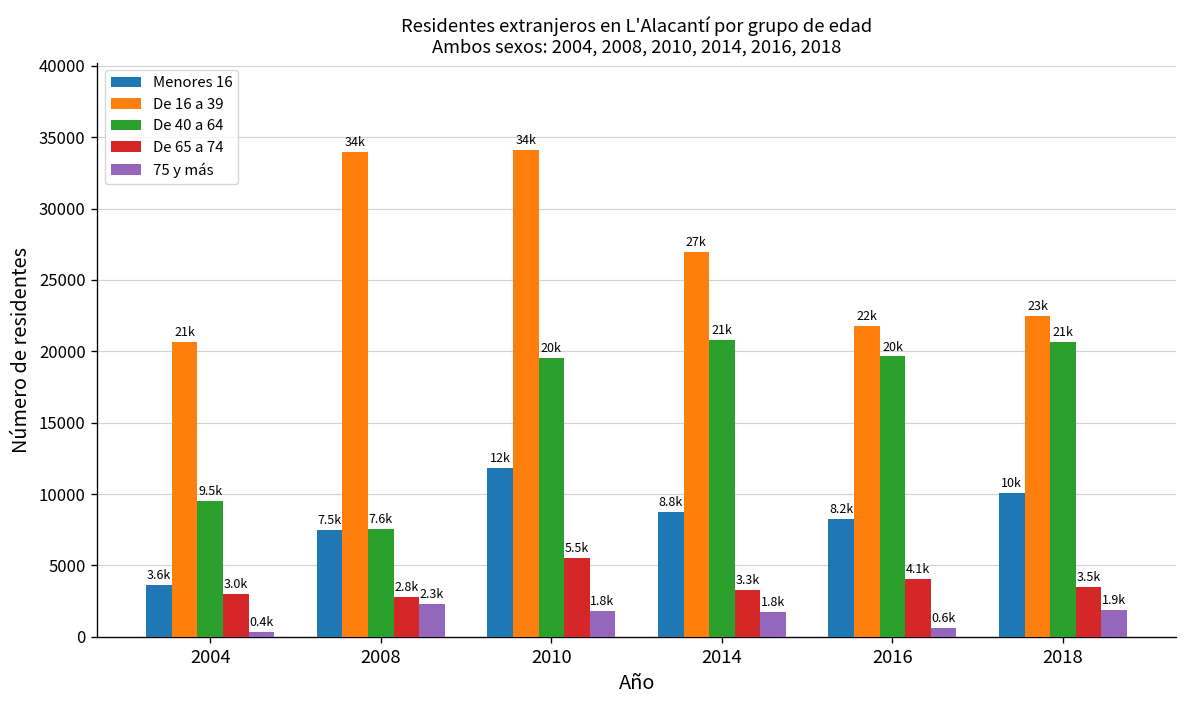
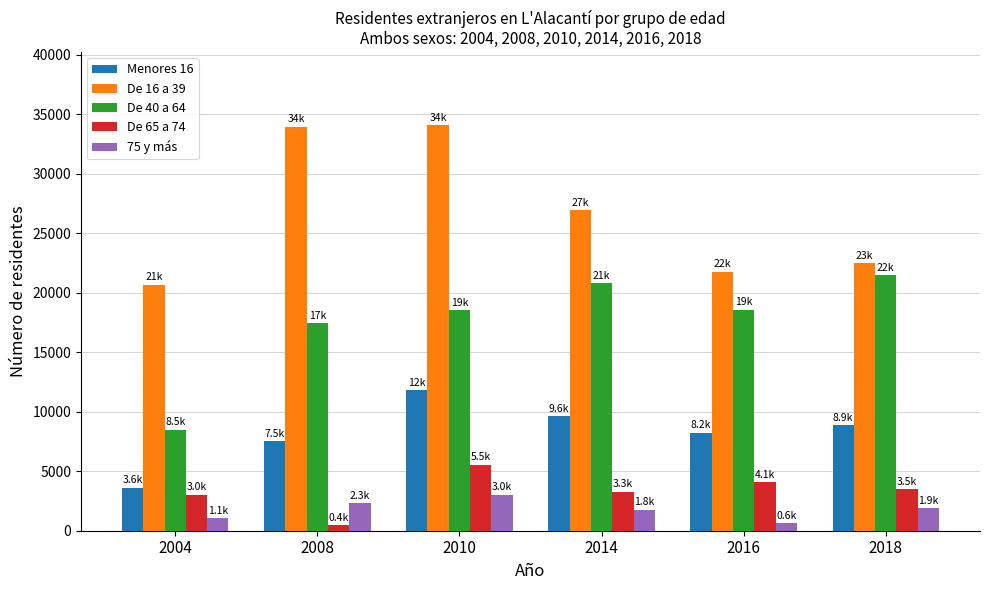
  {
    "Menores 16": {
      "2004": "3.6k",
      "2008": "7.5k",
      "2010": "12k",
-     "2014": "8.8k",
+     "2014": "9.6k",
      "2016": "8.2k",
-     "2018": "10k"
+     "2018": "8.9k"
    },
    "De 16 a 39": {
      "2004": "21k",
      "2008": "34k",
      "2010": "34k",
      "2014": "27k",
      "2016": "22k",
      "2018": "23k"
    },
    "De 40 a 64": {
-     "2004": "9.5k",
-     "2008": "7.6k",
-     "2010": "20k",
+     "2004": "8.5k",
+     "2008": "17k",
+     "2010": "19k",
      "2014": "21k",
-     "2016": "20k",
-     "2018": "21k"
+     "2016": "19k",
+     "2018": "22k"
    },
    "De 65 a 74": {
      "2004": "3.0k",
-     "2008": "2.8k",
+     "2008": "0.4k",
      "2010": "5.5k",
      "2014": "3.3k",
      "2016": "4.1k",
      "2018": "3.5k"
    },
    "75 y más": {
-     "2004": "0.4k",
+     "2004": "1.1k",
      "2008": "2.3k",
-     "2010": "1.8k",
+     "2010": "3.0k",
      "2014": "1.8k",
      "2016": "0.6k",
      "2018": "1.9k"
    }
  }
